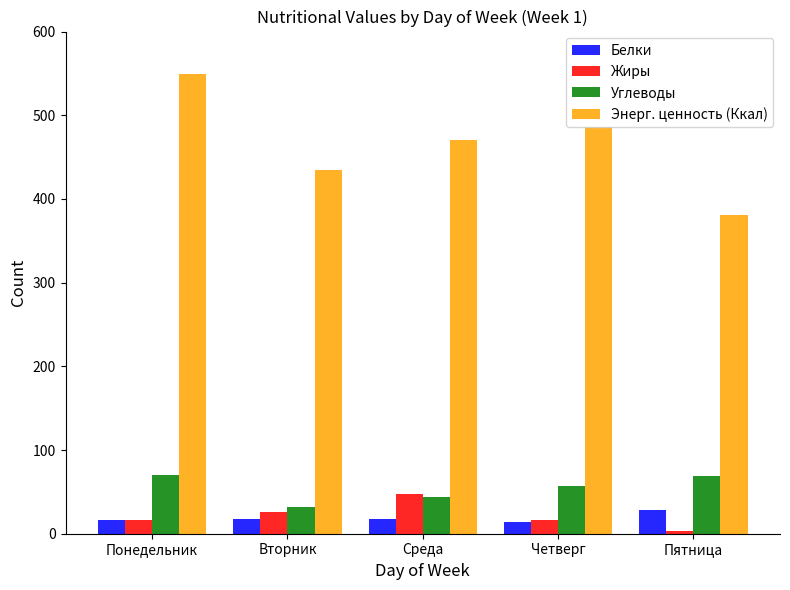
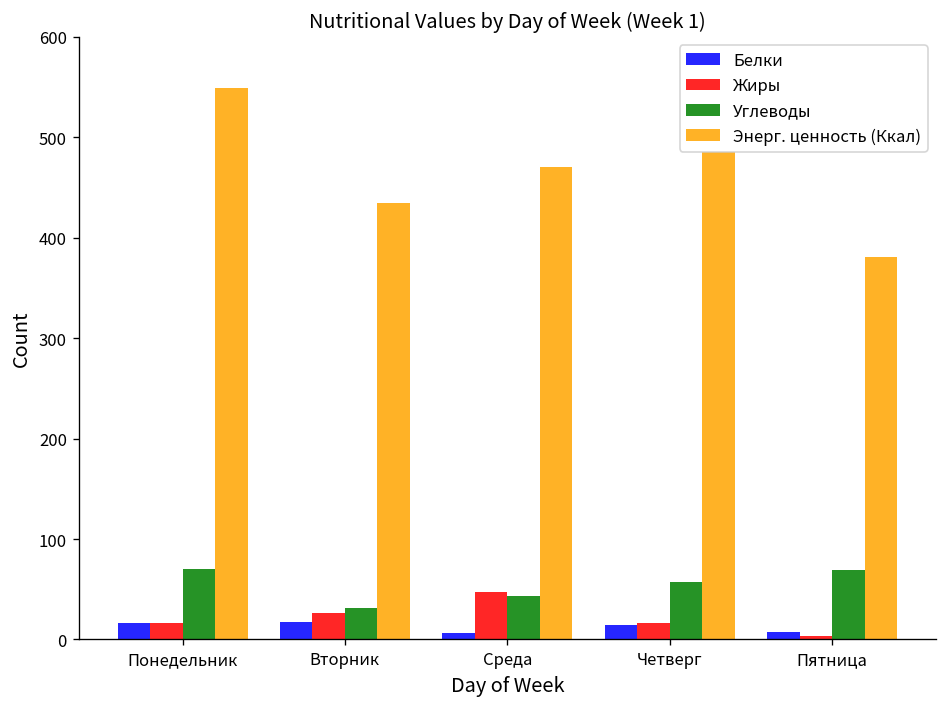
  {
    "Белки": {
      "Понедельник": 20,
      "Вторник": 20,
-     "Среда": 20,
+     "Среда": 10,
      "Четверг": 10,
-     "Пятница": 30
+     "Пятница": 10
    },
    "Жиры": {
      "Понедельник": 20,
      "Вторник": 30,
      "Среда": 50,
      "Четверг": 20,
      "Пятница": 0
    },
    "Углеводы": {
      "Понедельник": 70,
      "Вторник": 30,
      "Среда": 40,
      "Четверг": 60,
      "Пятница": 70
    },
    "Энерг. ценность (Ккал)": {
      "Понедельник": 550,
      "Вторник": 430,
      "Среда": 470,
      "Четверг": 490,
      "Пятница": 380
    }
  }
